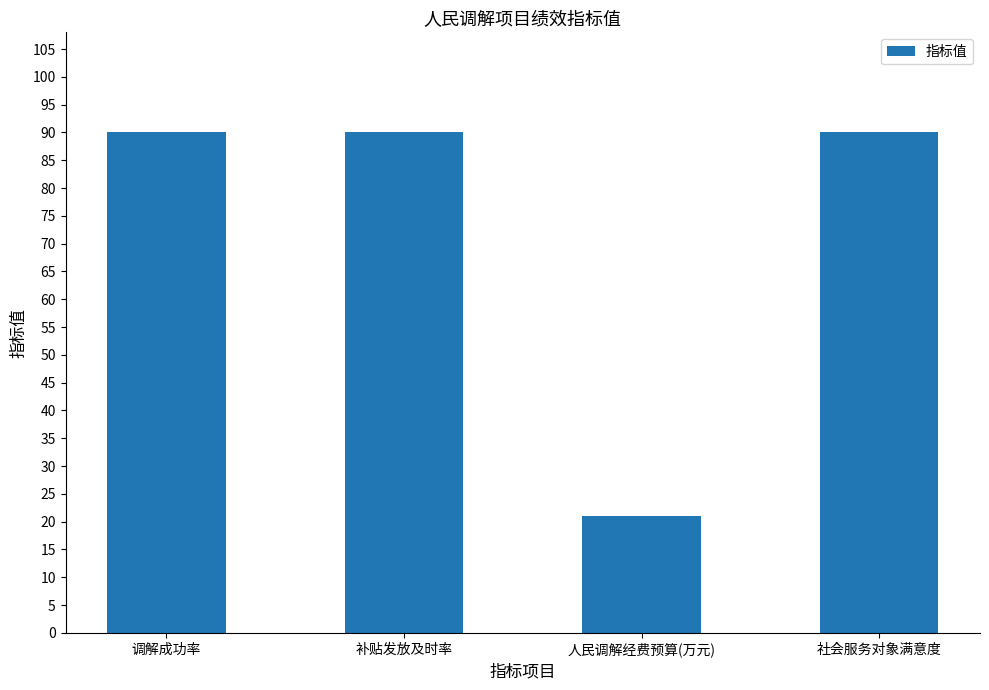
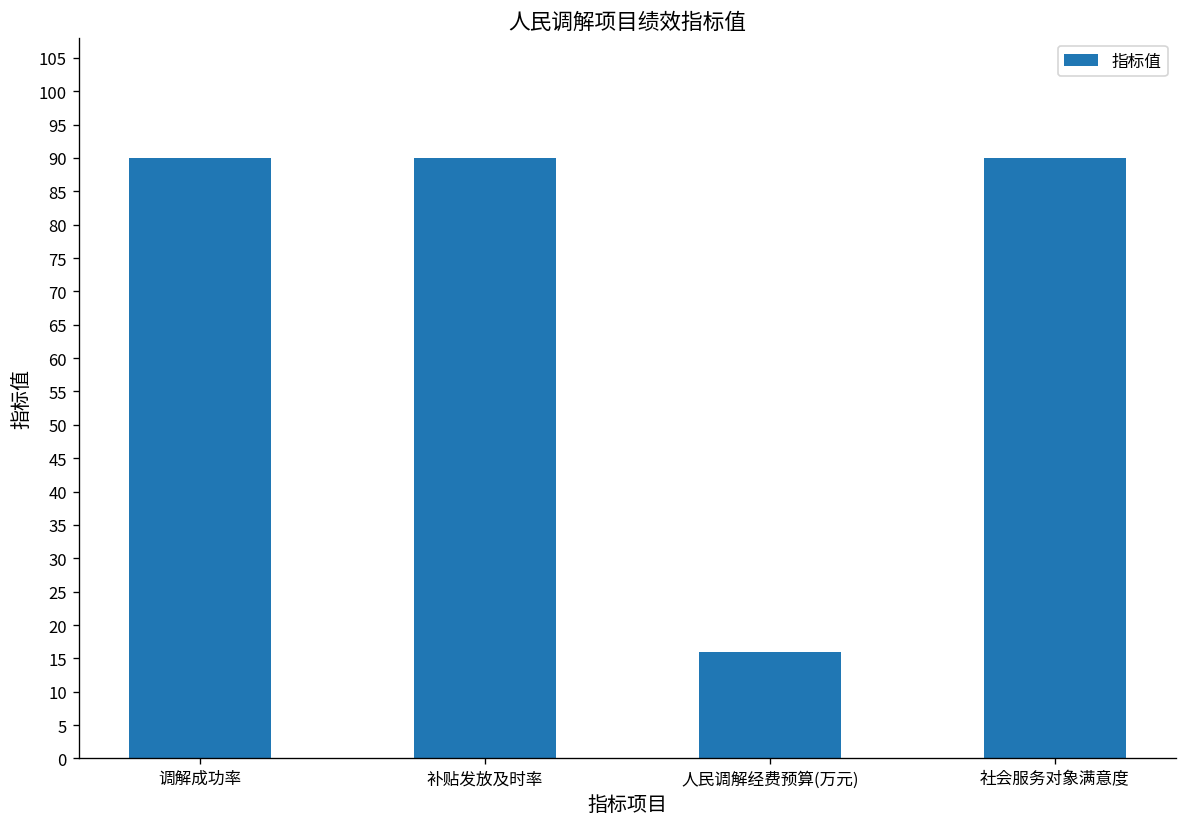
  {
    "调解成功率": 90,
    "补贴发放及时率": 90,
-   "人民调解经费预算(万元)": 21,
+   "人民调解经费预算(万元)": 16,
    "社会服务对象满意度": 90
  }
